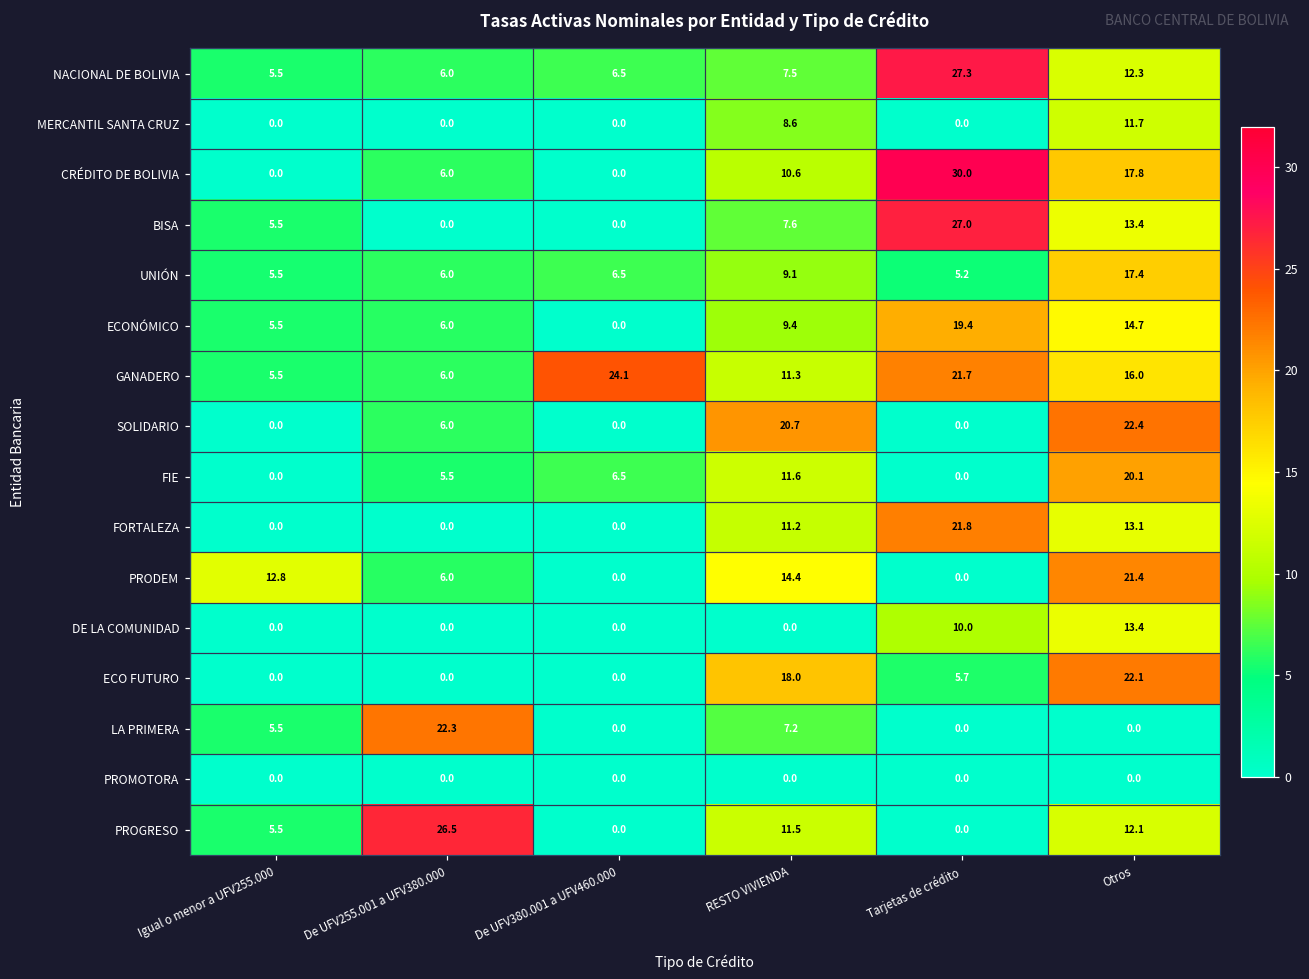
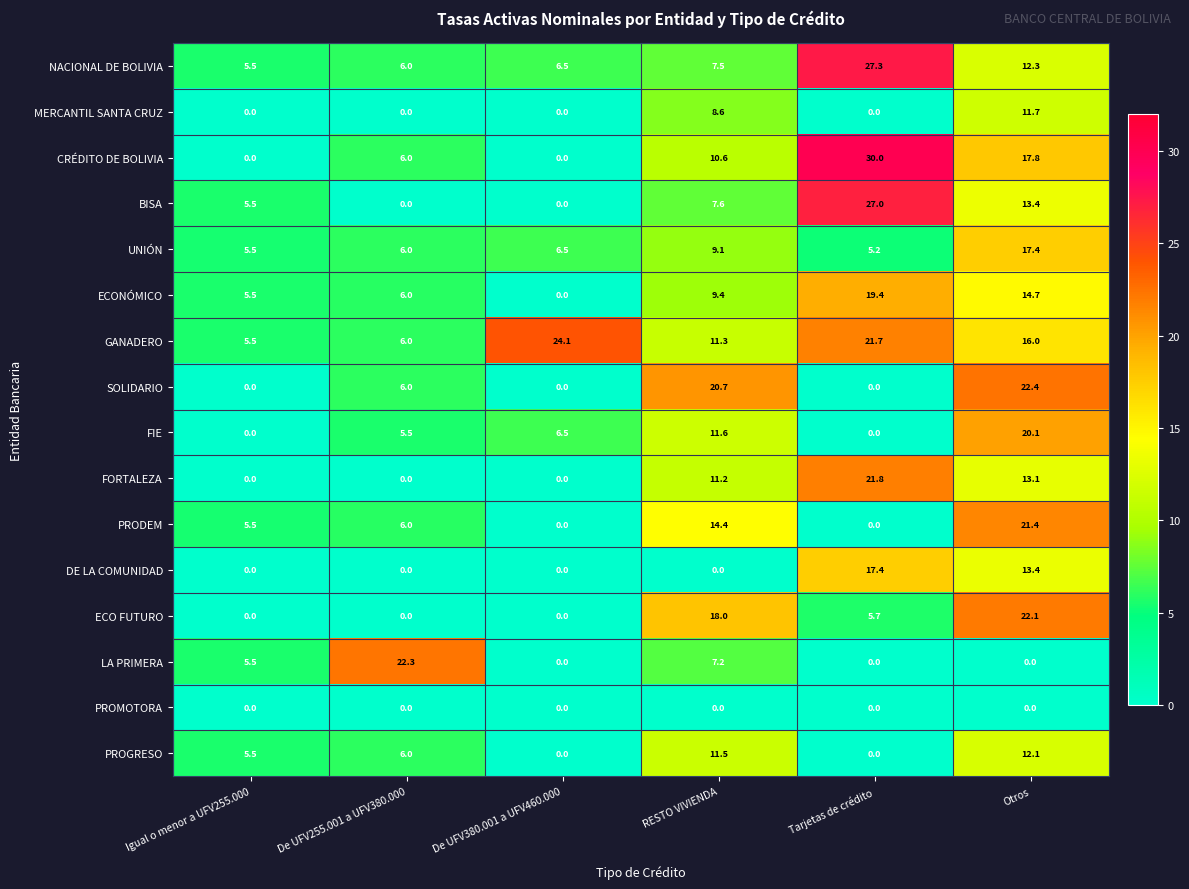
  {
    "NACIONAL DE BOLIVIA": {
      "Igual o menor a UFV255.000": 5.5,
      "De UFV255.001 a UFV380.000": 6.0,
      "De UFV380.001 a UFV460.000": 6.5,
      "RESTO VIVIENDA": 7.5,
      "Tarjetas de crédito": 27.3,
      "Otros": 12.3
    },
    "MERCANTIL SANTA CRUZ": {
      "Igual o menor a UFV255.000": 0.0,
      "De UFV255.001 a UFV380.000": 0.0,
      "De UFV380.001 a UFV460.000": 0.0,
      "RESTO VIVIENDA": 8.6,
      "Tarjetas de crédito": 0.0,
      "Otros": 11.7
    },
    "CRÉDITO DE BOLIVIA": {
      "Igual o menor a UFV255.000": 0.0,
      "De UFV255.001 a UFV380.000": 6.0,
      "De UFV380.001 a UFV460.000": 0.0,
      "RESTO VIVIENDA": 10.6,
      "Tarjetas de crédito": 30.0,
      "Otros": 17.8
    },
    "BISA": {
      "Igual o menor a UFV255.000": 5.5,
      "De UFV255.001 a UFV380.000": 0.0,
      "De UFV380.001 a UFV460.000": 0.0,
      "RESTO VIVIENDA": 7.6,
      "Tarjetas de crédito": 27.0,
      "Otros": 13.4
    },
    "UNIÓN": {
      "Igual o menor a UFV255.000": 5.5,
      "De UFV255.001 a UFV380.000": 6.0,
      "De UFV380.001 a UFV460.000": 6.5,
      "RESTO VIVIENDA": 9.1,
      "Tarjetas de crédito": 5.2,
      "Otros": 17.4
    },
    "ECONÓMICO": {
      "Igual o menor a UFV255.000": 5.5,
      "De UFV255.001 a UFV380.000": 6.0,
      "De UFV380.001 a UFV460.000": 0.0,
      "RESTO VIVIENDA": 9.4,
      "Tarjetas de crédito": 19.4,
      "Otros": 14.7
    },
    "GANADERO": {
      "Igual o menor a UFV255.000": 5.5,
      "De UFV255.001 a UFV380.000": 6.0,
      "De UFV380.001 a UFV460.000": 24.1,
      "RESTO VIVIENDA": 11.3,
      "Tarjetas de crédito": 21.7,
      "Otros": 16.0
    },
    "SOLIDARIO": {
      "Igual o menor a UFV255.000": 0.0,
      "De UFV255.001 a UFV380.000": 6.0,
      "De UFV380.001 a UFV460.000": 0.0,
      "RESTO VIVIENDA": 20.7,
      "Tarjetas de crédito": 0.0,
      "Otros": 22.4
    },
    "FIE": {
      "Igual o menor a UFV255.000": 0.0,
      "De UFV255.001 a UFV380.000": 5.5,
      "De UFV380.001 a UFV460.000": 6.5,
      "RESTO VIVIENDA": 11.6,
      "Tarjetas de crédito": 0.0,
      "Otros": 20.1
    },
    "FORTALEZA": {
      "Igual o menor a UFV255.000": 0.0,
      "De UFV255.001 a UFV380.000": 0.0,
      "De UFV380.001 a UFV460.000": 0.0,
      "RESTO VIVIENDA": 11.2,
      "Tarjetas de crédito": 21.8,
      "Otros": 13.1
    },
    "PRODEM": {
-     "Igual o menor a UFV255.000": 12.8,
+     "Igual o menor a UFV255.000": 5.5,
      "De UFV255.001 a UFV380.000": 6.0,
      "De UFV380.001 a UFV460.000": 0.0,
      "RESTO VIVIENDA": 14.4,
      "Tarjetas de crédito": 0.0,
      "Otros": 21.4
    },
    "DE LA COMUNIDAD": {
      "Igual o menor a UFV255.000": 0.0,
      "De UFV255.001 a UFV380.000": 0.0,
      "De UFV380.001 a UFV460.000": 0.0,
      "RESTO VIVIENDA": 0.0,
-     "Tarjetas de crédito": 10.0,
+     "Tarjetas de crédito": 17.4,
      "Otros": 13.4
    },
    "ECO FUTURO": {
      "Igual o menor a UFV255.000": 0.0,
      "De UFV255.001 a UFV380.000": 0.0,
      "De UFV380.001 a UFV460.000": 0.0,
      "RESTO VIVIENDA": 18.0,
      "Tarjetas de crédito": 5.7,
      "Otros": 22.1
    },
    "LA PRIMERA": {
      "Igual o menor a UFV255.000": 5.5,
      "De UFV255.001 a UFV380.000": 22.3,
      "De UFV380.001 a UFV460.000": 0.0,
      "RESTO VIVIENDA": 7.2,
      "Tarjetas de crédito": 0.0,
      "Otros": 0.0
    },
    "PROMOTORA": {
      "Igual o menor a UFV255.000": 0.0,
      "De UFV255.001 a UFV380.000": 0.0,
      "De UFV380.001 a UFV460.000": 0.0,
      "RESTO VIVIENDA": 0.0,
      "Tarjetas de crédito": 0.0,
      "Otros": 0.0
    },
    "PROGRESO": {
      "Igual o menor a UFV255.000": 5.5,
-     "De UFV255.001 a UFV380.000": 26.5,
+     "De UFV255.001 a UFV380.000": 6.0,
      "De UFV380.001 a UFV460.000": 0.0,
      "RESTO VIVIENDA": 11.5,
      "Tarjetas de crédito": 0.0,
      "Otros": 12.1
    }
  }
